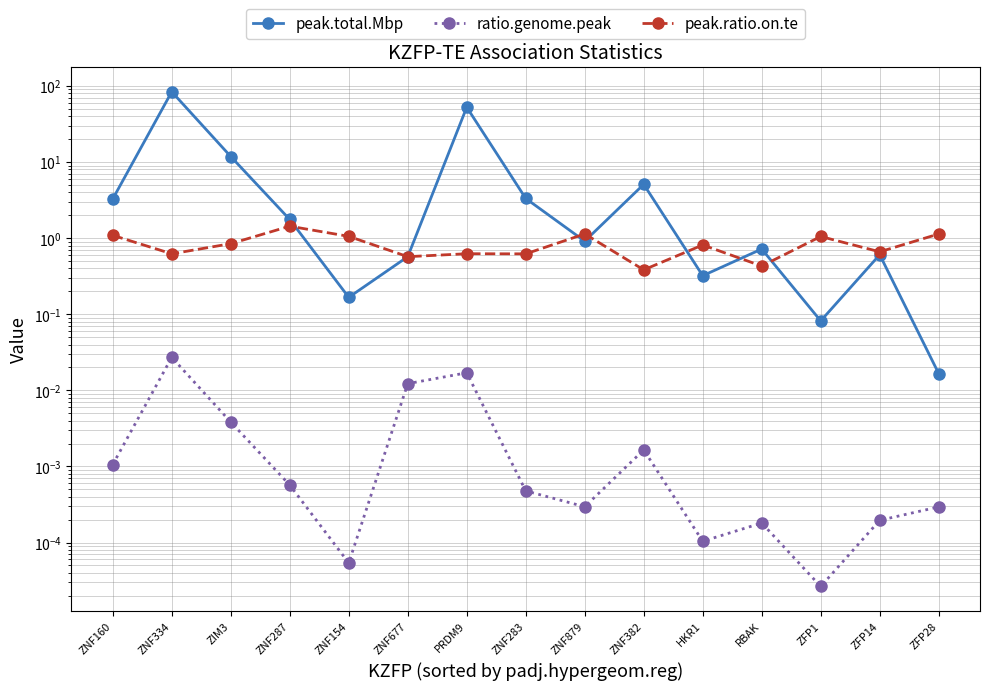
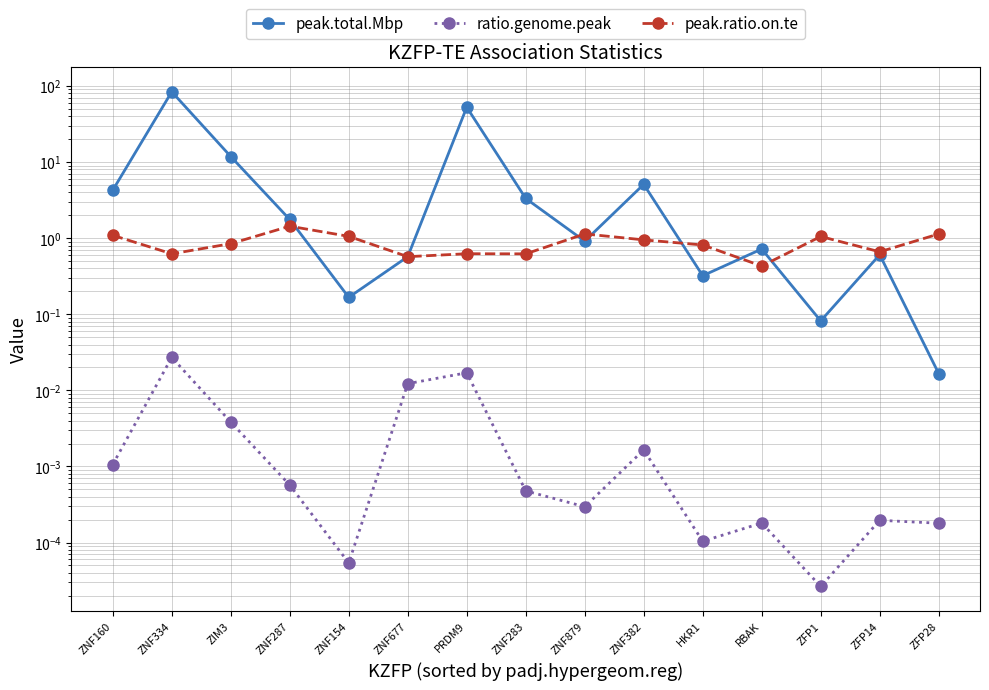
  {
    "peak.total.Mbp": {
-     "ZNF160": 3.3,
+     "ZNF160": 4,
      "ZNF334": 80,
      "ZIM3": 12,
      "ZNF287": 1.8,
      "ZNF154": 0.17,
      "PRDM9": 50,
      "ZNF283": 3,
      "ZNF879": 0.9,
      "ZNF382": 5,
      "HKR1": 0.3,
      "RBAK": 0.7,
      "ZFP1": 0.08,
      "ZFP14": 0.6,
      "ZFP28": 0.017
    },
    "ratio.genome.peak": {
      "ZNF160": 0.0011,
      "ZNF334": 0.027,
      "ZIM3": 0.004,
      "ZNF287": 0.0006,
      "ZNF154": 0.00005,
      "ZNF677": 0.012,
      "PRDM9": 0.017,
      "ZNF283": 0.0005,
      "ZNF879": 0.00030,
      "ZNF382": 0.0017,
      "HKR1": 0.00010,
      "RBAK": 0.00018,
      "ZFP1": 0.000027,
      "ZFP14": 0.00020,
-     "ZFP28": 0.00029
+     "ZFP28": 0.00018
    },
    "peak.ratio.on.te": {
      "ZNF160": 1.1,
      "ZNF334": 0.6,
      "ZIM3": 0.8,
      "ZNF287": 1.4,
      "ZNF154": 1.1,
      "PRDM9": 0.6,
      "ZNF283": 0.6,
      "ZNF879": 1.1,
-     "ZNF382": 0.4,
+     "ZNF382": 1.0,
      "HKR1": 0.8,
      "RBAK": 0.4,
      "ZFP1": 1.1,
      "ZFP14": 0.7,
      "ZFP28": 1.1
    }
  }
